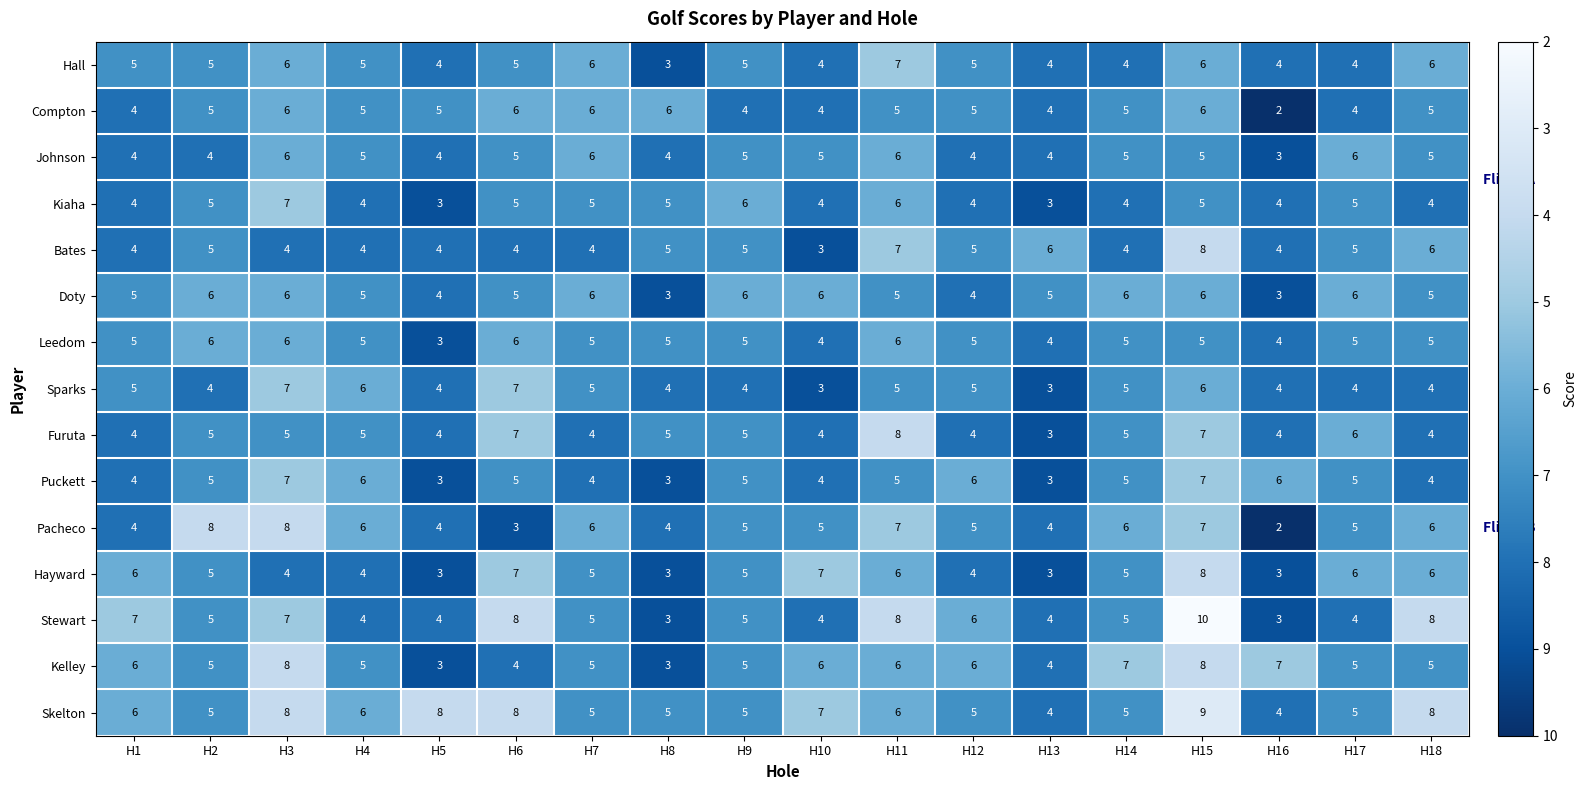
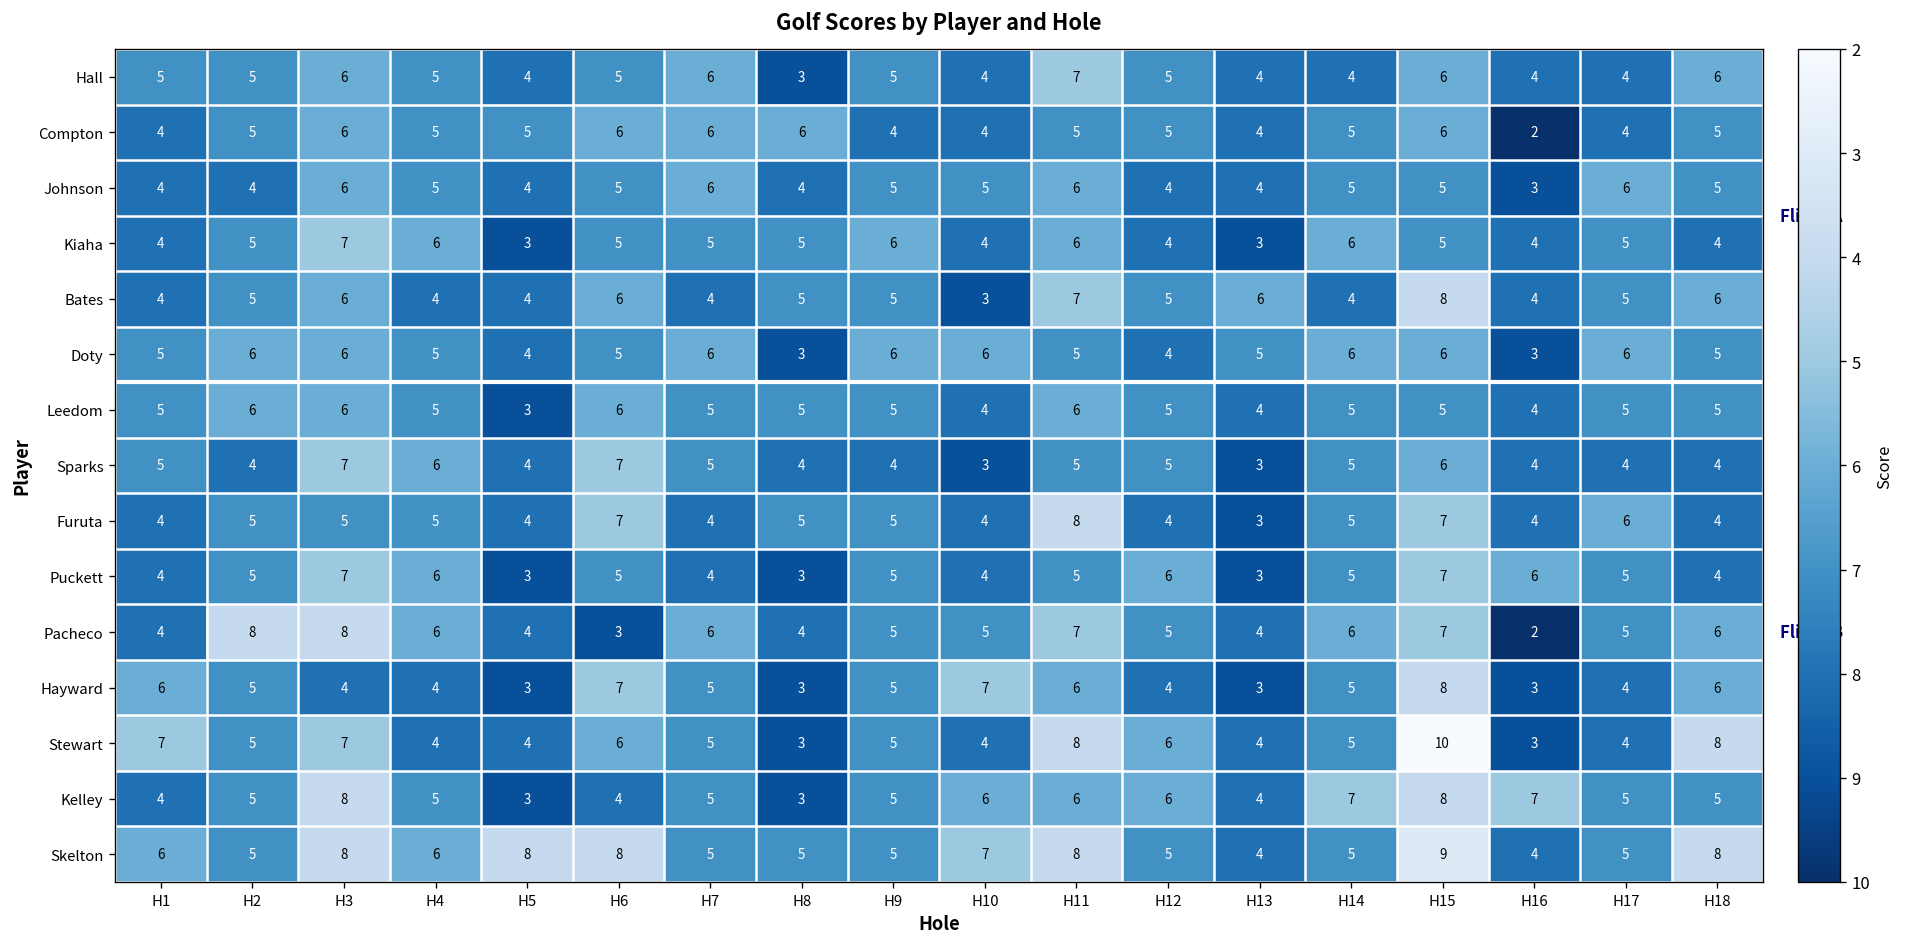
  {
    "Kiaha": {
      "H1": 4,
      "H2": 5,
      "H3": 7,
-     "H4": 4,
+     "H4": 6,
      "H5": 3,
      "H6": 5,
      "H7": 5,
      "H8": 5,
      "H9": 6,
      "H10": 4,
      "H11": 6,
      "H12": 4,
      "H13": 3,
-     "H14": 4,
+     "H14": 6,
      "H15": 5,
      "H16": 4,
      "H17": 5,
      "H18": 4
    },
    "Bates": {
      "H1": 4,
      "H2": 5,
-     "H3": 4,
+     "H3": 6,
      "H4": 4,
      "H5": 4,
-     "H6": 4,
+     "H6": 6,
      "H7": 4,
      "H8": 5,
      "H9": 5,
      "H10": 3,
      "H11": 7,
      "H12": 5,
      "H13": 6,
      "H14": 4,
      "H15": 8,
      "H16": 4,
      "H17": 5,
      "H18": 6
    },
    "Hayward": {
      "H1": 6,
      "H2": 5,
      "H3": 4,
      "H4": 4,
      "H5": 3,
      "H6": 7,
      "H7": 5,
      "H8": 3,
      "H9": 5,
      "H10": 7,
      "H11": 6,
      "H12": 4,
      "H13": 3,
      "H14": 5,
      "H15": 8,
      "H16": 3,
-     "H17": 6,
+     "H17": 4,
      "H18": 6
    },
    "Stewart": {
      "H1": 7,
      "H2": 5,
      "H3": 7,
      "H4": 4,
      "H5": 4,
-     "H6": 8,
+     "H6": 6,
      "H7": 5,
      "H8": 3,
      "H9": 5,
      "H10": 4,
      "H11": 8,
      "H12": 6,
      "H13": 4,
      "H14": 5,
      "H15": 10,
      "H16": 3,
      "H17": 4,
      "H18": 8
    },
    "Kelley": {
-     "H1": 6,
+     "H1": 4,
      "H2": 5,
      "H3": 8,
      "H4": 5,
      "H5": 3,
      "H6": 4,
      "H7": 5,
      "H8": 3,
      "H9": 5,
      "H10": 6,
      "H11": 6,
      "H12": 6,
      "H13": 4,
      "H14": 7,
      "H15": 8,
      "H16": 7,
      "H17": 5,
      "H18": 5
    },
    "Skelton": {
      "H1": 6,
      "H2": 5,
      "H3": 8,
      "H4": 6,
      "H5": 8,
      "H6": 8,
      "H7": 5,
      "H8": 5,
      "H9": 5,
      "H10": 7,
-     "H11": 6,
+     "H11": 8,
      "H12": 5,
      "H13": 4,
      "H14": 5,
      "H15": 9,
      "H16": 4,
      "H17": 5,
      "H18": 8
    }
  }
